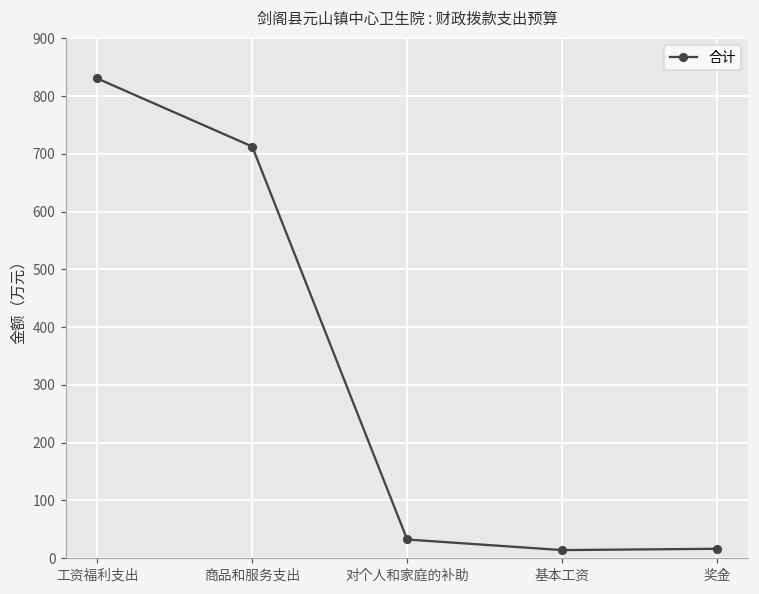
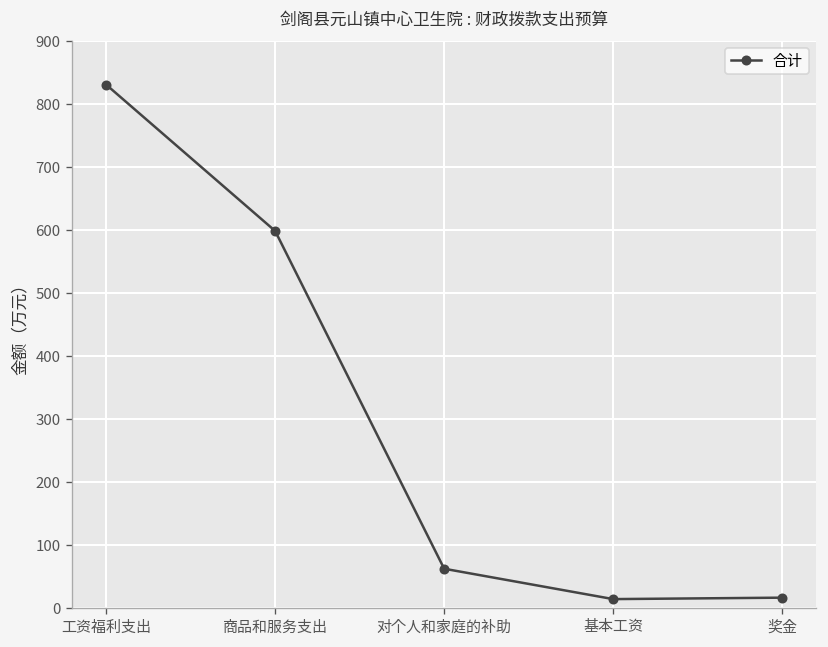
  {
    "工资福利支出": 830,
-   "商品和服务支出": 710,
-   "对个人和家庭的补助": 30,
+   "商品和服务支出": 600,
+   "对个人和家庭的补助": 60,
    "基本工资": 10,
    "奖金": 20
  }
